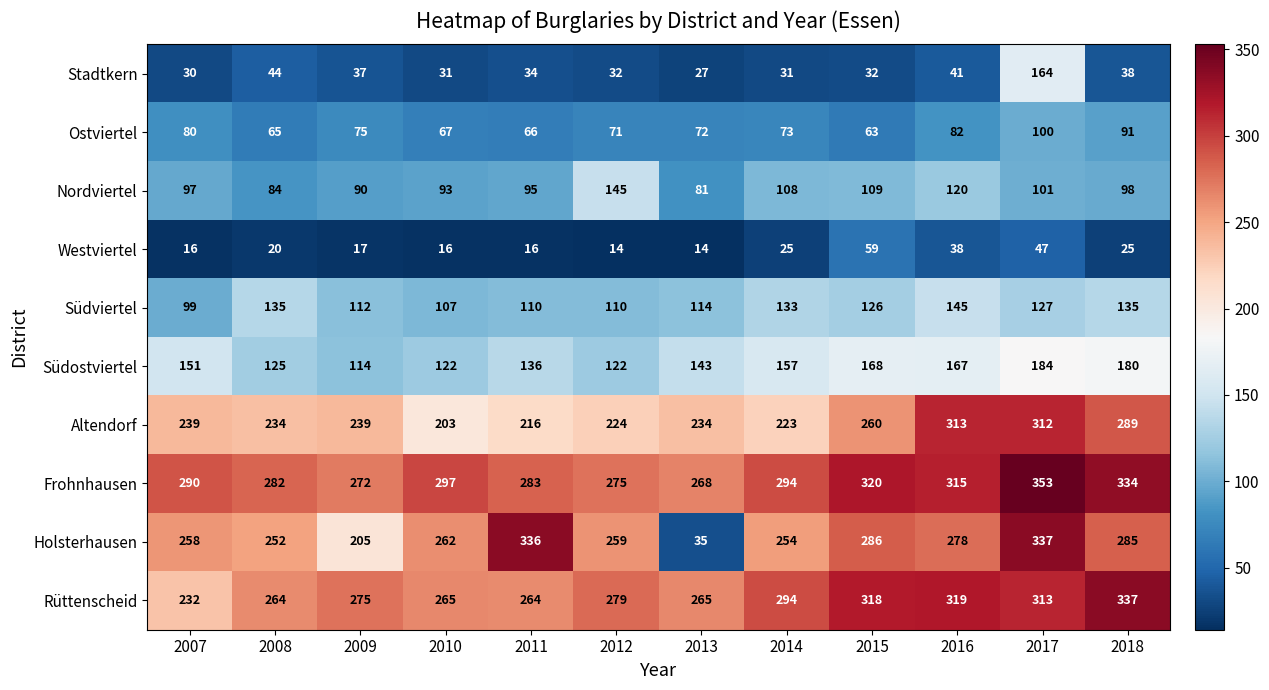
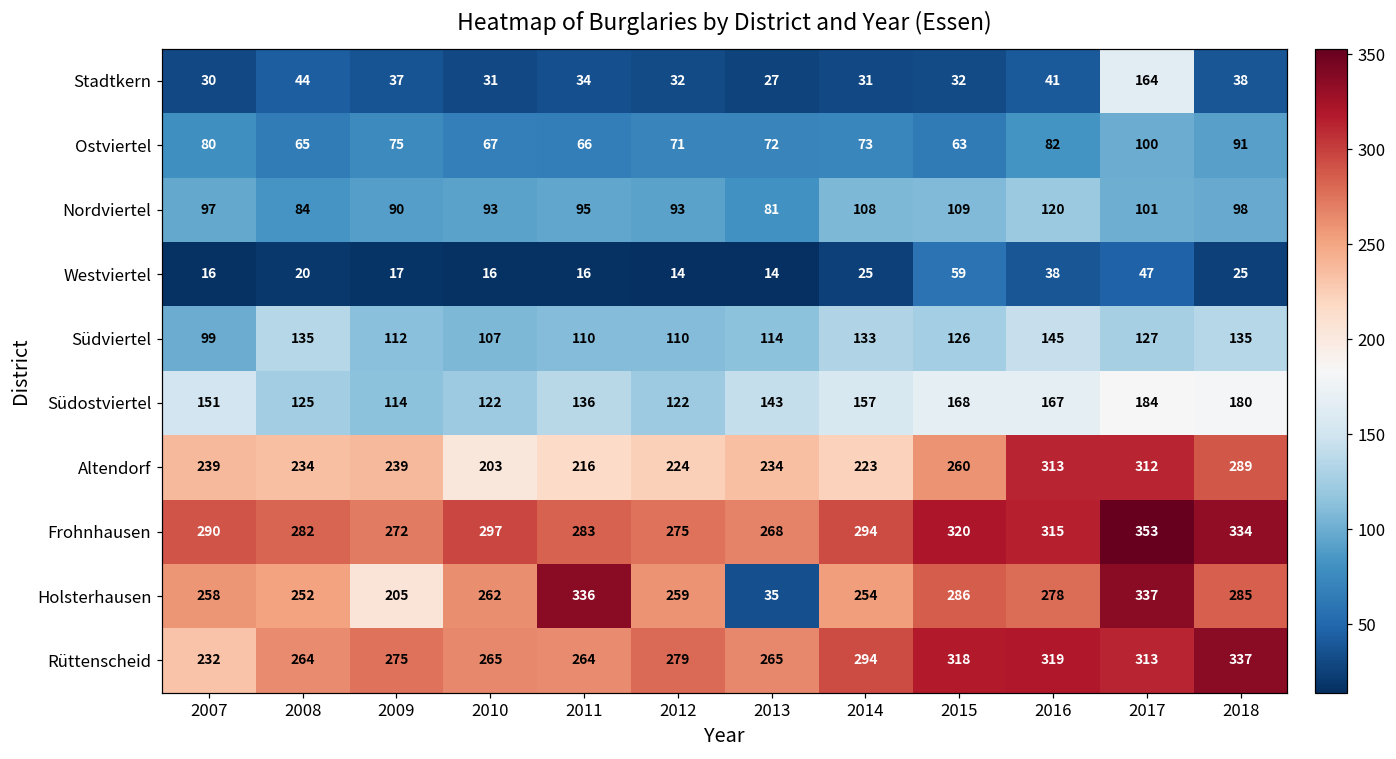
  {
    "Stadtkern": {
      "2007": 30,
      "2008": 44,
      "2009": 37,
      "2010": 31,
      "2011": 34,
      "2012": 32,
      "2013": 27,
      "2014": 31,
      "2015": 32,
      "2016": 41,
      "2017": 164,
      "2018": 38
    },
    "Ostviertel": {
      "2007": 80,
      "2008": 65,
      "2009": 75,
      "2010": 67,
      "2011": 66,
      "2012": 71,
      "2013": 72,
      "2014": 73,
      "2015": 63,
      "2016": 82,
      "2017": 100,
      "2018": 91
    },
    "Nordviertel": {
      "2007": 97,
      "2008": 84,
      "2009": 90,
      "2010": 93,
      "2011": 95,
-     "2012": 145,
+     "2012": 93,
      "2013": 81,
      "2014": 108,
      "2015": 109,
      "2016": 120,
      "2017": 101,
      "2018": 98
    },
    "Westviertel": {
      "2007": 16,
      "2008": 20,
      "2009": 17,
      "2010": 16,
      "2011": 16,
      "2012": 14,
      "2013": 14,
      "2014": 25,
      "2015": 59,
      "2016": 38,
      "2017": 47,
      "2018": 25
    },
    "Südviertel": {
      "2007": 99,
      "2008": 135,
      "2009": 112,
      "2010": 107,
      "2011": 110,
      "2012": 110,
      "2013": 114,
      "2014": 133,
      "2015": 126,
      "2016": 145,
      "2017": 127,
      "2018": 135
    },
    "Südostviertel": {
      "2007": 151,
      "2008": 125,
      "2009": 114,
      "2010": 122,
      "2011": 136,
      "2012": 122,
      "2013": 143,
      "2014": 157,
      "2015": 168,
      "2016": 167,
      "2017": 184,
      "2018": 180
    },
    "Altendorf": {
      "2007": 239,
      "2008": 234,
      "2009": 239,
      "2010": 203,
      "2011": 216,
      "2012": 224,
      "2013": 234,
      "2014": 223,
      "2015": 260,
      "2016": 313,
      "2017": 312,
      "2018": 289
    },
    "Frohnhausen": {
      "2007": 290,
      "2008": 282,
      "2009": 272,
      "2010": 297,
      "2011": 283,
      "2012": 275,
      "2013": 268,
      "2014": 294,
      "2015": 320,
      "2016": 315,
      "2017": 353,
      "2018": 334
    },
    "Holsterhausen": {
      "2007": 258,
      "2008": 252,
      "2009": 205,
      "2010": 262,
      "2011": 336,
      "2012": 259,
      "2013": 35,
      "2014": 254,
      "2015": 286,
      "2016": 278,
      "2017": 337,
      "2018": 285
    },
    "Rüttenscheid": {
      "2007": 232,
      "2008": 264,
      "2009": 275,
      "2010": 265,
      "2011": 264,
      "2012": 279,
      "2013": 265,
      "2014": 294,
      "2015": 318,
      "2016": 319,
      "2017": 313,
      "2018": 337
    }
  }
